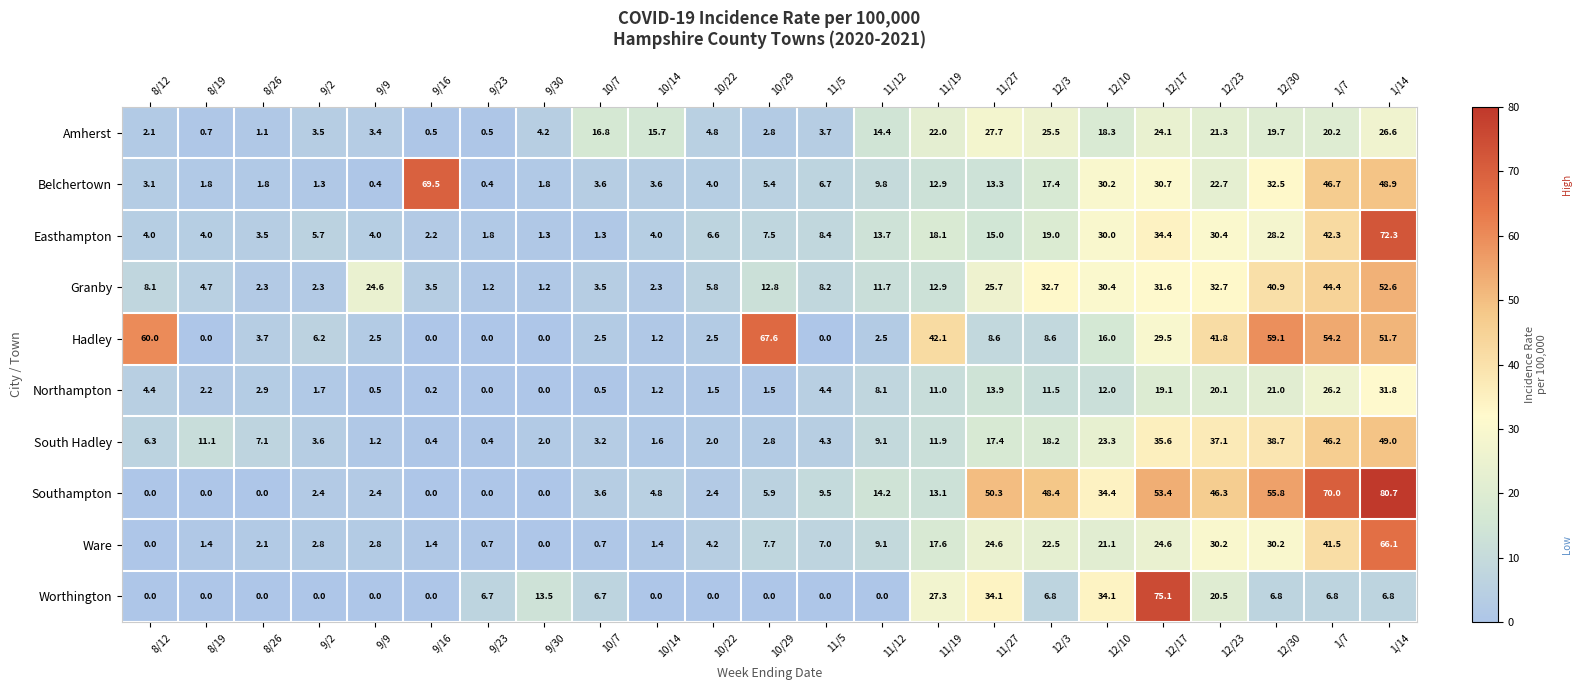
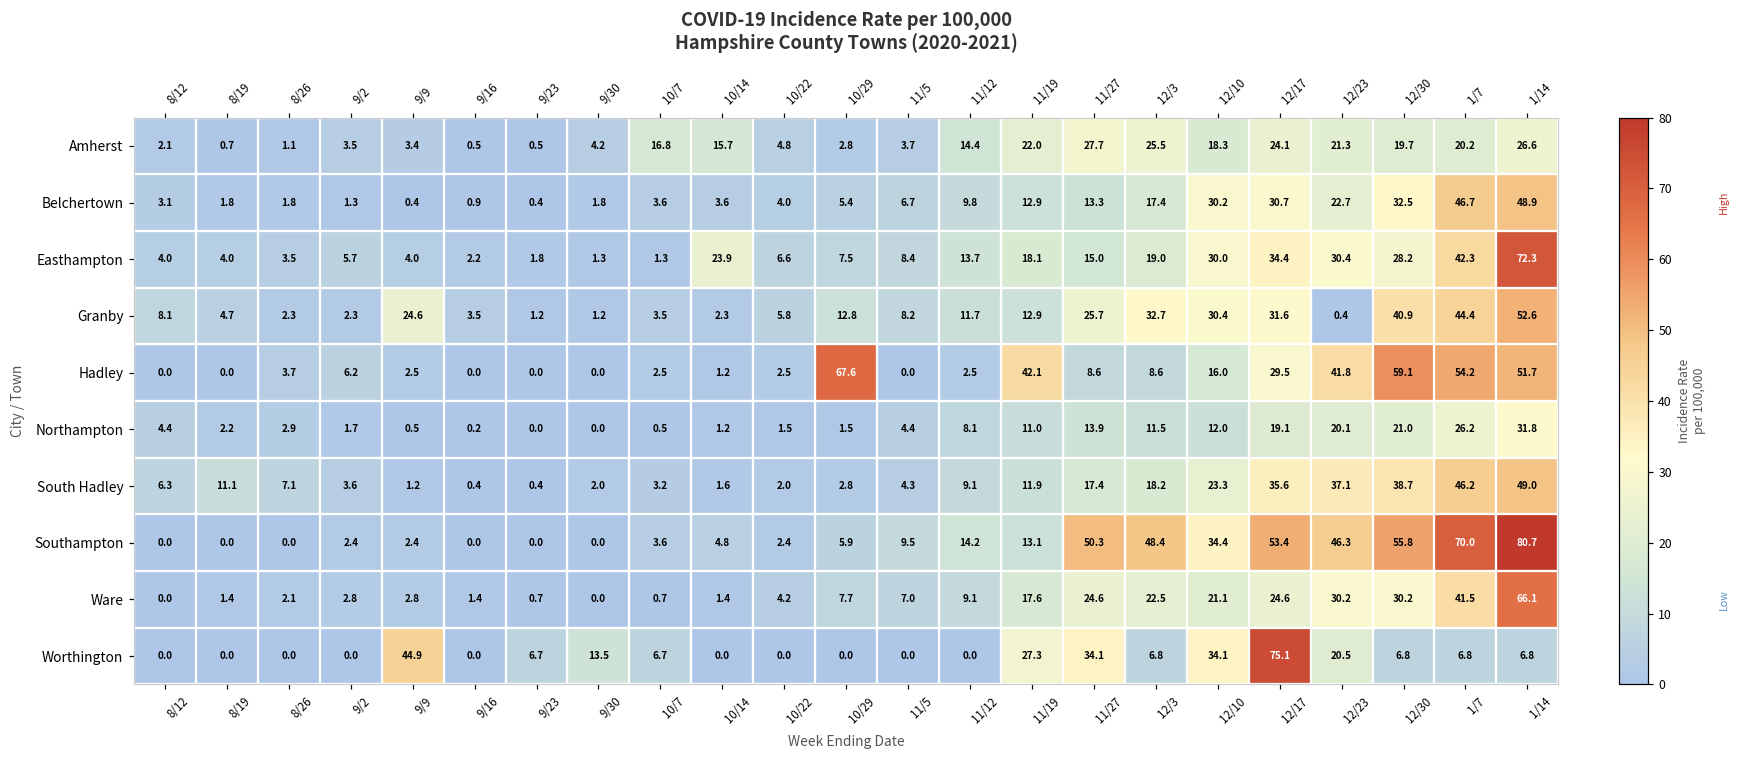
  {
    "Belchertown": {
      "8/12": 3.1,
      "8/19": 1.8,
      "8/26": 1.8,
      "9/2": 1.3,
      "9/9": 0.4,
-     "9/16": 69.5,
+     "9/16": 0.9,
      "9/23": 0.4,
      "9/30": 1.8,
      "10/7": 3.6,
      "10/14": 3.6,
      "10/22": 4.0,
      "10/29": 5.4,
      "11/5": 6.7,
      "11/12": 9.8,
      "11/19": 12.9,
      "11/27": 13.3,
      "12/3": 17.4,
      "12/10": 30.2,
      "12/17": 30.7,
      "12/23": 22.7,
      "12/30": 32.5,
      "1/7": 46.7,
      "1/14": 48.9
    },
    "Easthampton": {
      "8/12": 4.0,
      "8/19": 4.0,
      "8/26": 3.5,
      "9/2": 5.7,
      "9/9": 4.0,
      "9/16": 2.2,
      "9/23": 1.8,
      "9/30": 1.3,
      "10/7": 1.3,
-     "10/14": 4.0,
+     "10/14": 23.9,
      "10/22": 6.6,
      "10/29": 7.5,
      "11/5": 8.4,
      "11/12": 13.7,
      "11/19": 18.1,
      "11/27": 15.0,
      "12/3": 19.0,
      "12/10": 30.0,
      "12/17": 34.4,
      "12/23": 30.4,
      "12/30": 28.2,
      "1/7": 42.3,
      "1/14": 72.3
    },
    "Granby": {
      "8/12": 8.1,
      "8/19": 4.7,
      "8/26": 2.3,
      "9/2": 2.3,
      "9/9": 24.6,
      "9/16": 3.5,
      "9/23": 1.2,
      "9/30": 1.2,
      "10/7": 3.5,
      "10/14": 2.3,
      "10/22": 5.8,
      "10/29": 12.8,
      "11/5": 8.2,
      "11/12": 11.7,
      "11/19": 12.9,
      "11/27": 25.7,
      "12/3": 32.7,
      "12/10": 30.4,
      "12/17": 31.6,
-     "12/23": 32.7,
+     "12/23": 0.4,
      "12/30": 40.9,
      "1/7": 44.4,
      "1/14": 52.6
    },
    "Hadley": {
-     "8/12": 60.0,
+     "8/12": 0.0,
      "8/19": 0.0,
      "8/26": 3.7,
      "9/2": 6.2,
      "9/9": 2.5,
      "9/16": 0.0,
      "9/23": 0.0,
      "9/30": 0.0,
      "10/7": 2.5,
      "10/14": 1.2,
      "10/22": 2.5,
      "10/29": 67.6,
      "11/5": 0.0,
      "11/12": 2.5,
      "11/19": 42.1,
      "11/27": 8.6,
      "12/3": 8.6,
      "12/10": 16.0,
      "12/17": 29.5,
      "12/23": 41.8,
      "12/30": 59.1,
      "1/7": 54.2,
      "1/14": 51.7
    },
    "Worthington": {
      "8/12": 0.0,
      "8/19": 0.0,
      "8/26": 0.0,
      "9/2": 0.0,
-     "9/9": 0.0,
+     "9/9": 44.9,
      "9/16": 0.0,
      "9/23": 6.7,
      "9/30": 13.5,
      "10/7": 6.7,
      "10/14": 0.0,
      "10/22": 0.0,
      "10/29": 0.0,
      "11/5": 0.0,
      "11/12": 0.0,
      "11/19": 27.3,
      "11/27": 34.1,
      "12/3": 6.8,
      "12/10": 34.1,
      "12/17": 75.1,
      "12/23": 20.5,
      "12/30": 6.8,
      "1/7": 6.8,
      "1/14": 6.8
    }
  }
